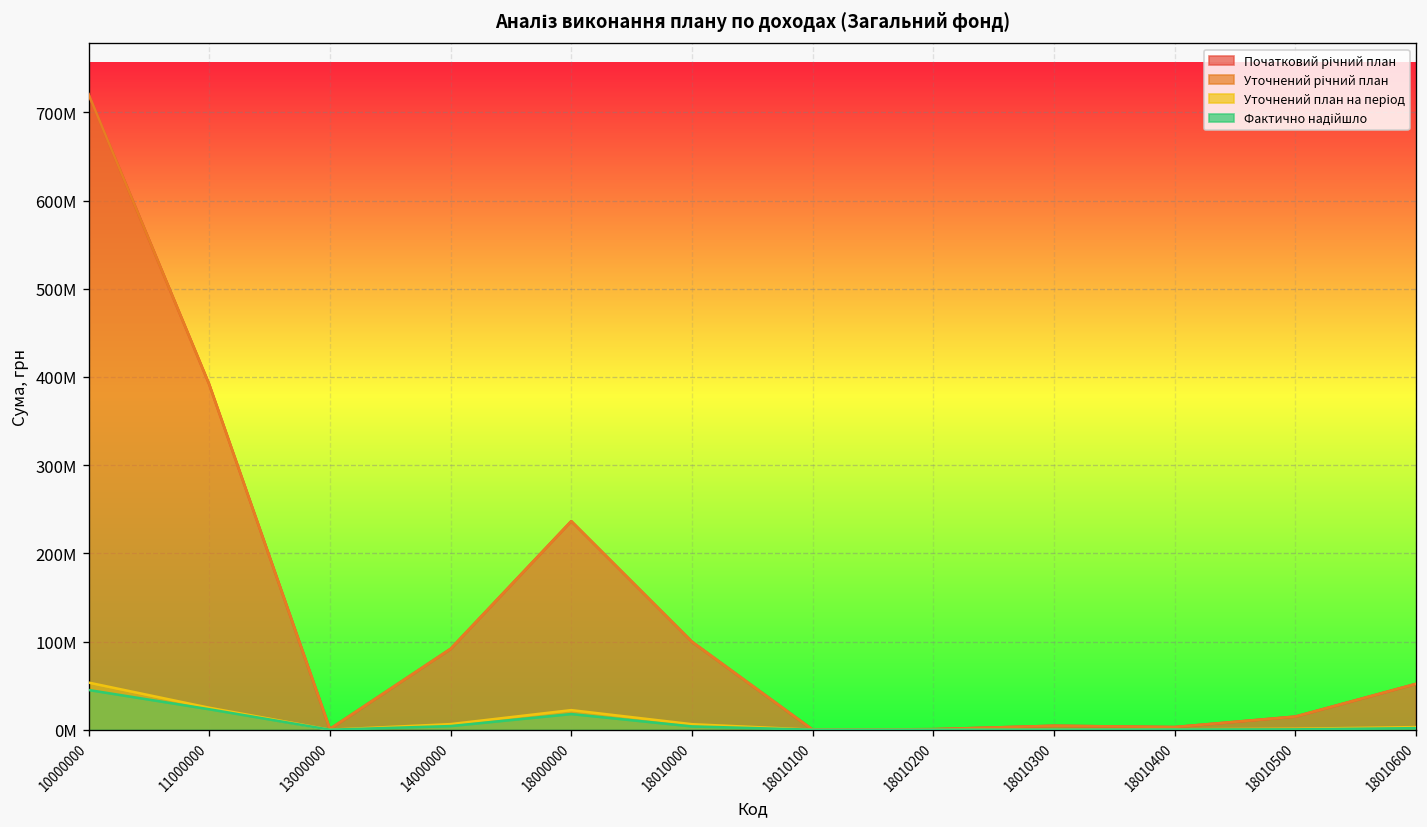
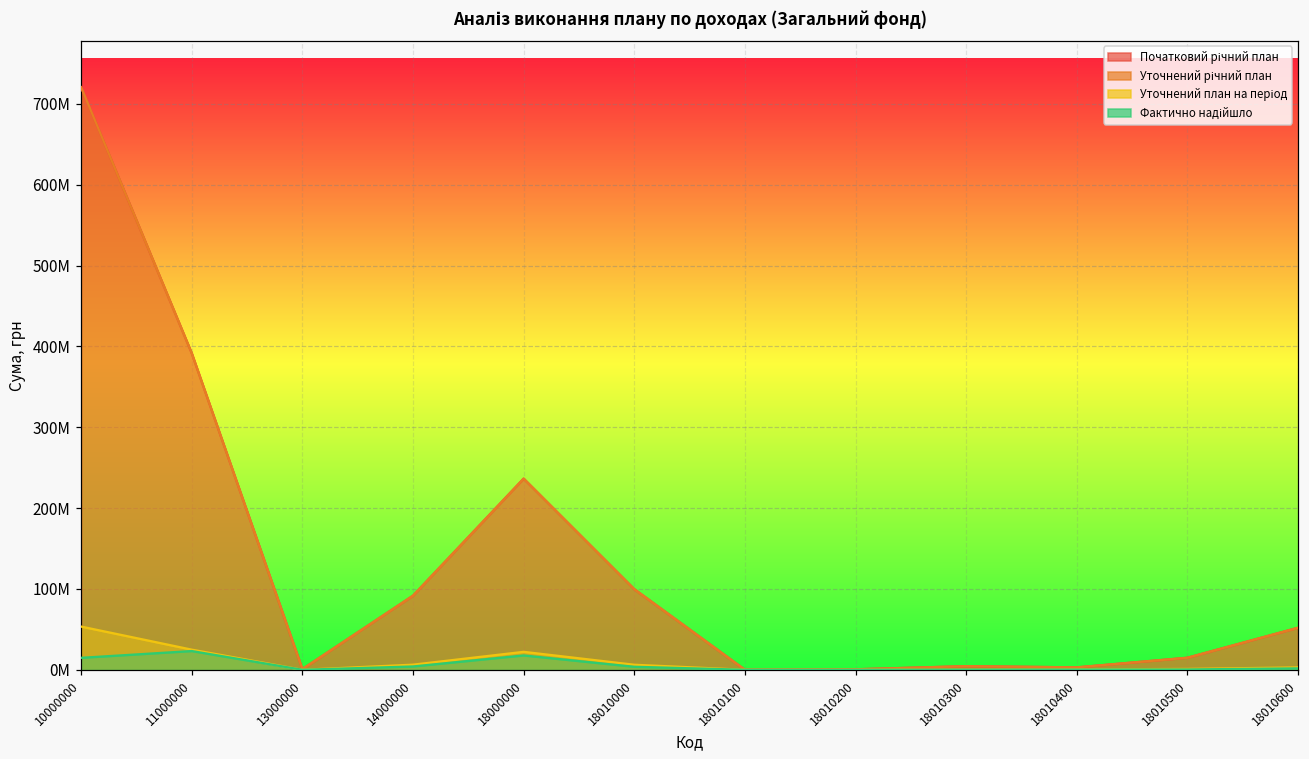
  {
    "Фактично надійшло": {
-     "10000000": 50000000,
+     "10000000": 10000000,
      "18000000": 20000000
    }
  }
